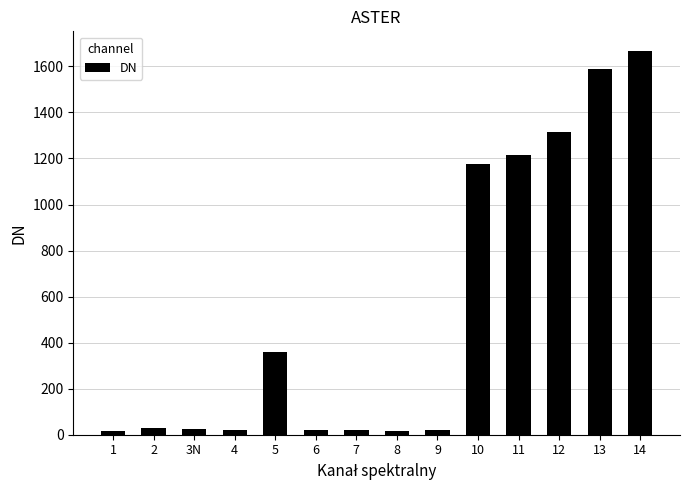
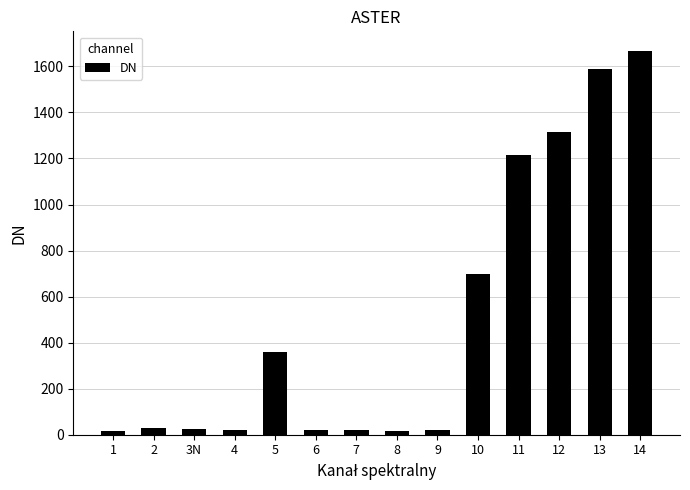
  {
    "1": 20,
    "2": 30,
    "3N": 30,
    "4": 20,
    "5": 360,
    "6": 20,
    "7": 20,
    "8": 20,
    "9": 20,
-   "10": 1180,
+   "10": 700,
    "11": 1220,
    "12": 1320,
    "13": 1590,
    "14": 1670
  }
